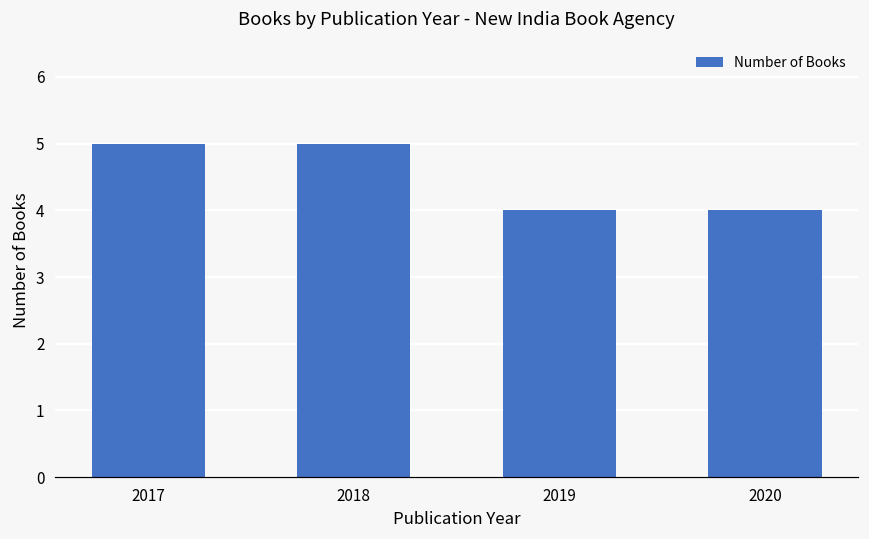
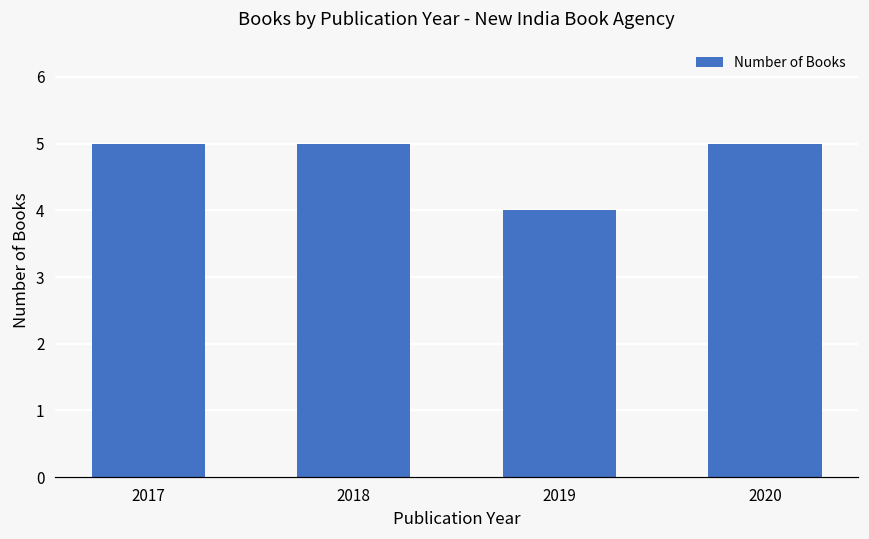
  {
    "2017": 5,
    "2018": 5,
    "2019": 4,
-   "2020": 4
+   "2020": 5
  }
